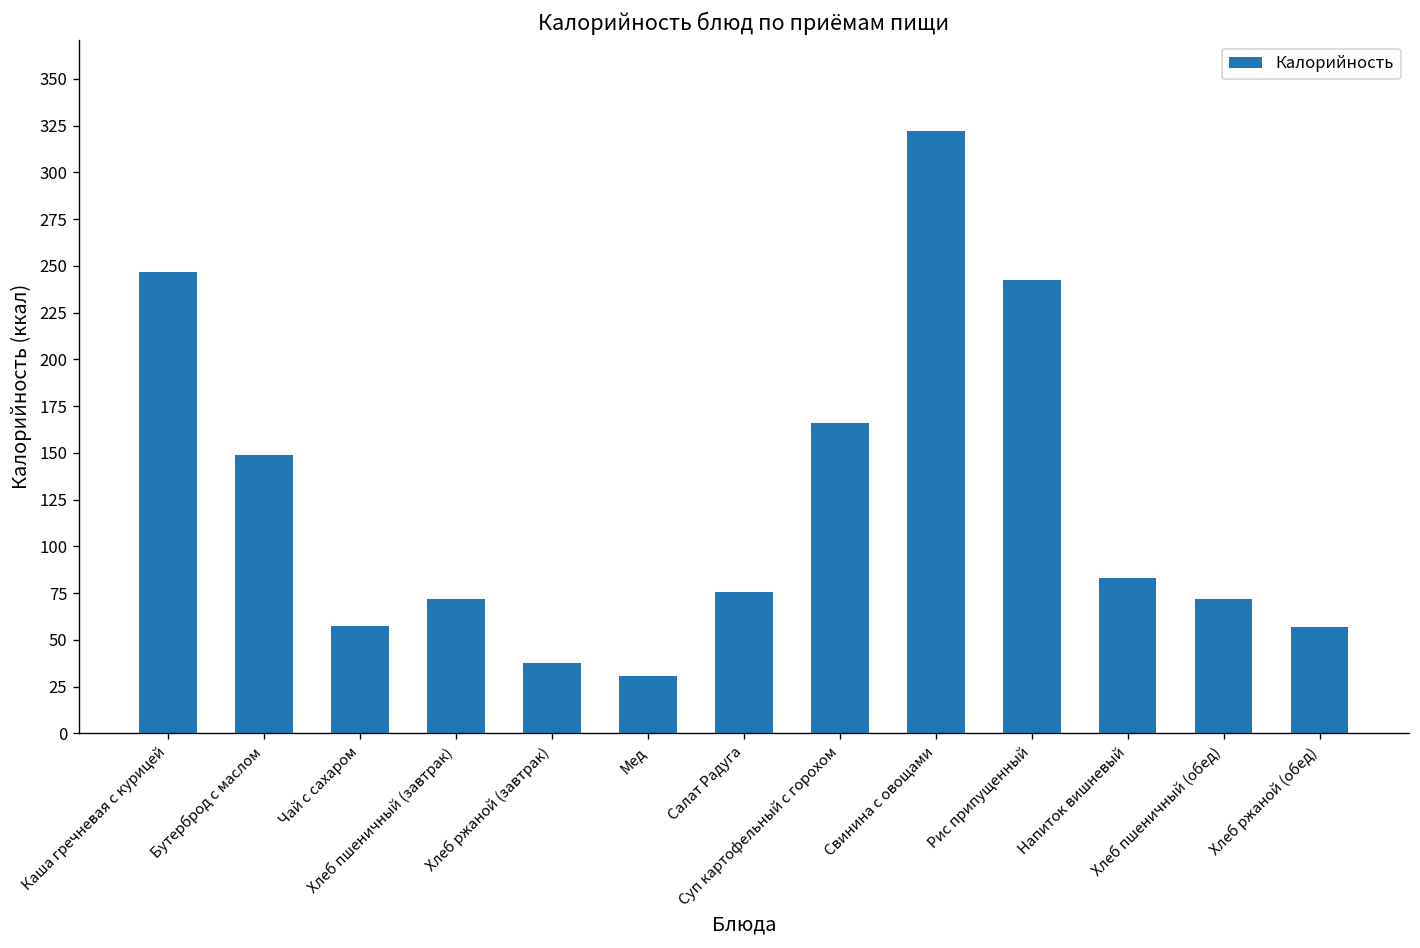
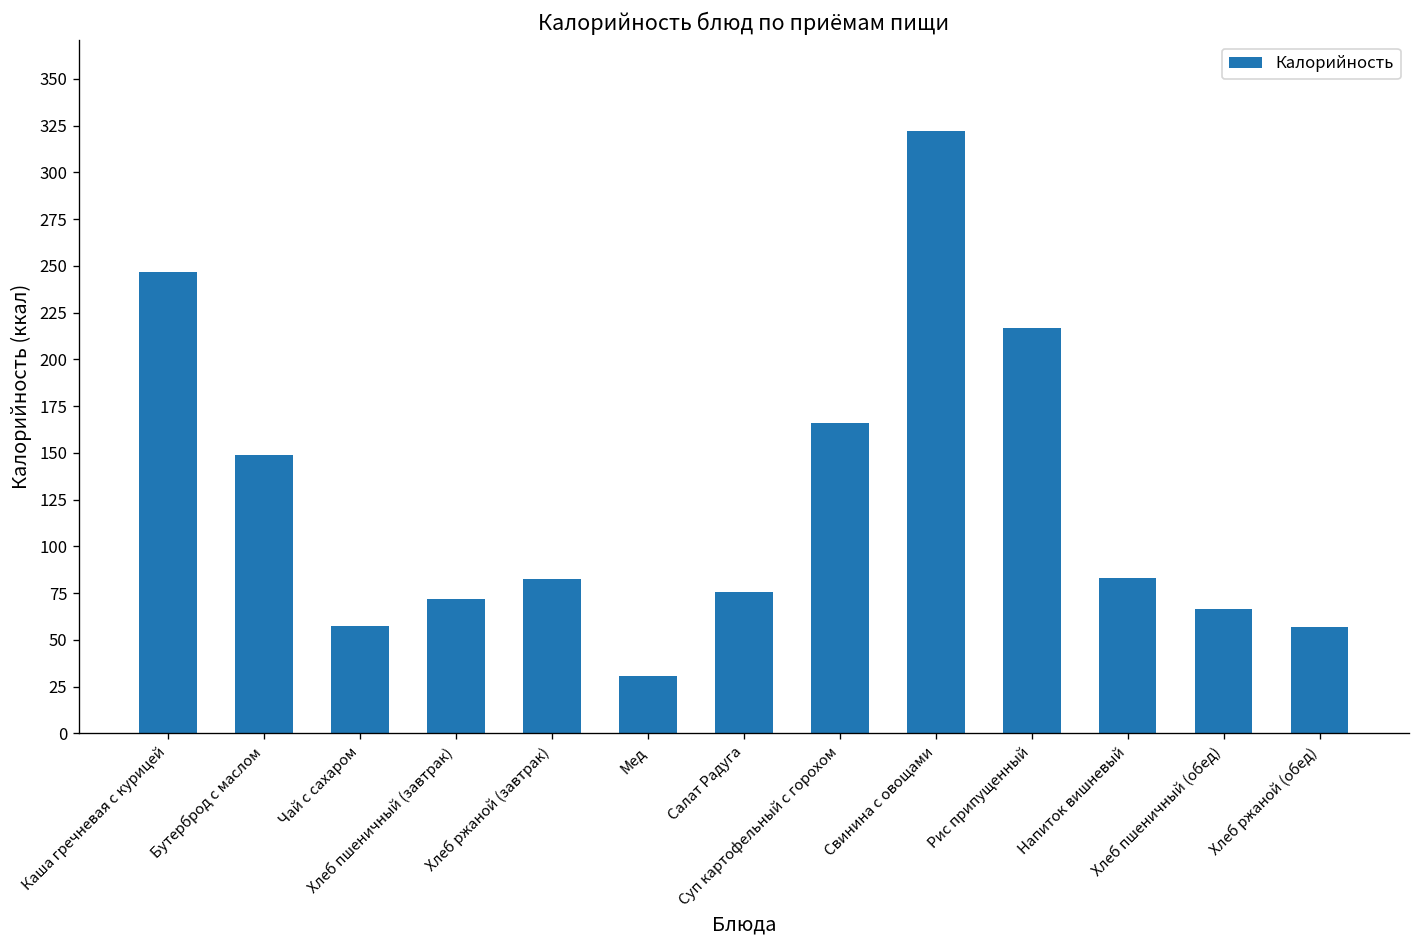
  {
    "Каша гречневая с курицей": 247,
    "Бутерброд с маслом": 149,
    "Чай с сахаром": 57,
    "Хлеб пшеничный (завтрак)": 72,
-   "Хлеб ржаной (завтрак)": 38,
+   "Хлеб ржаной (завтрак)": 83,
    "Мед": 31,
    "Салат Радуга": 76,
    "Суп картофельный с горохом": 166,
    "Свинина с овощами": 322,
-   "Рис припущенный": 243,
+   "Рис припущенный": 217,
    "Напиток вишневый": 83,
-   "Хлеб пшеничный (обед)": 72,
+   "Хлеб пшеничный (обед)": 67,
    "Хлеб ржаной (обед)": 57
  }
